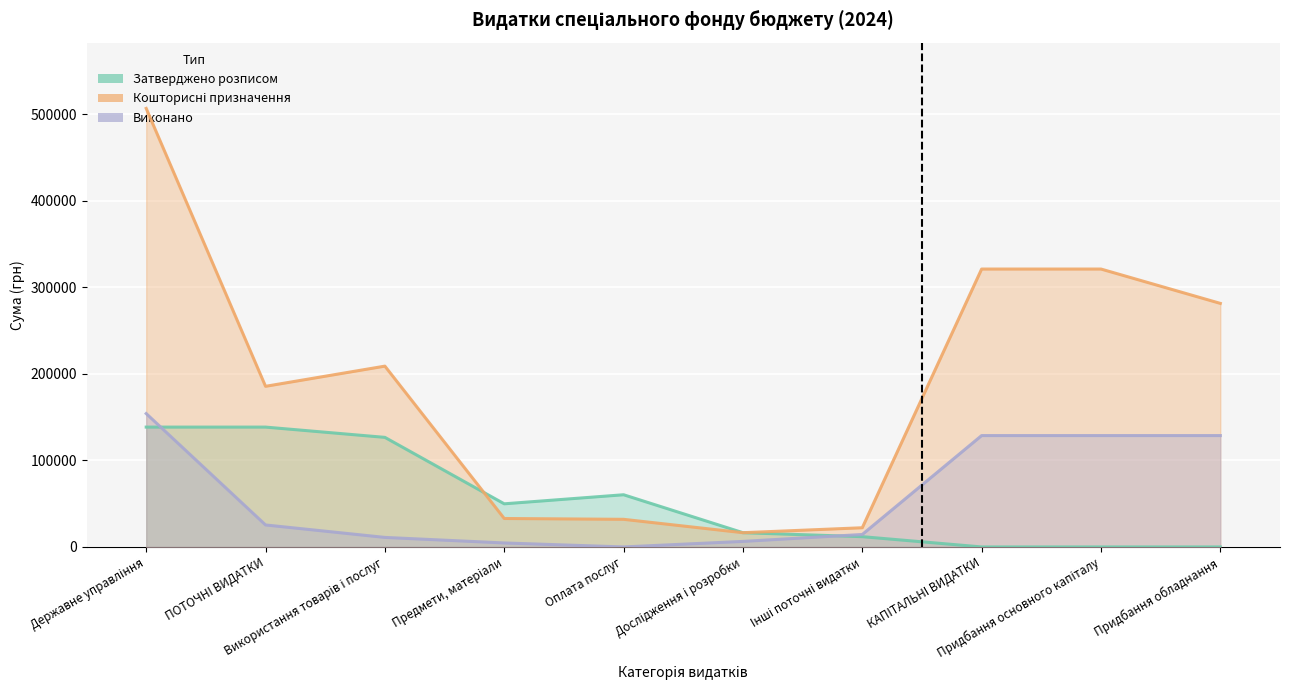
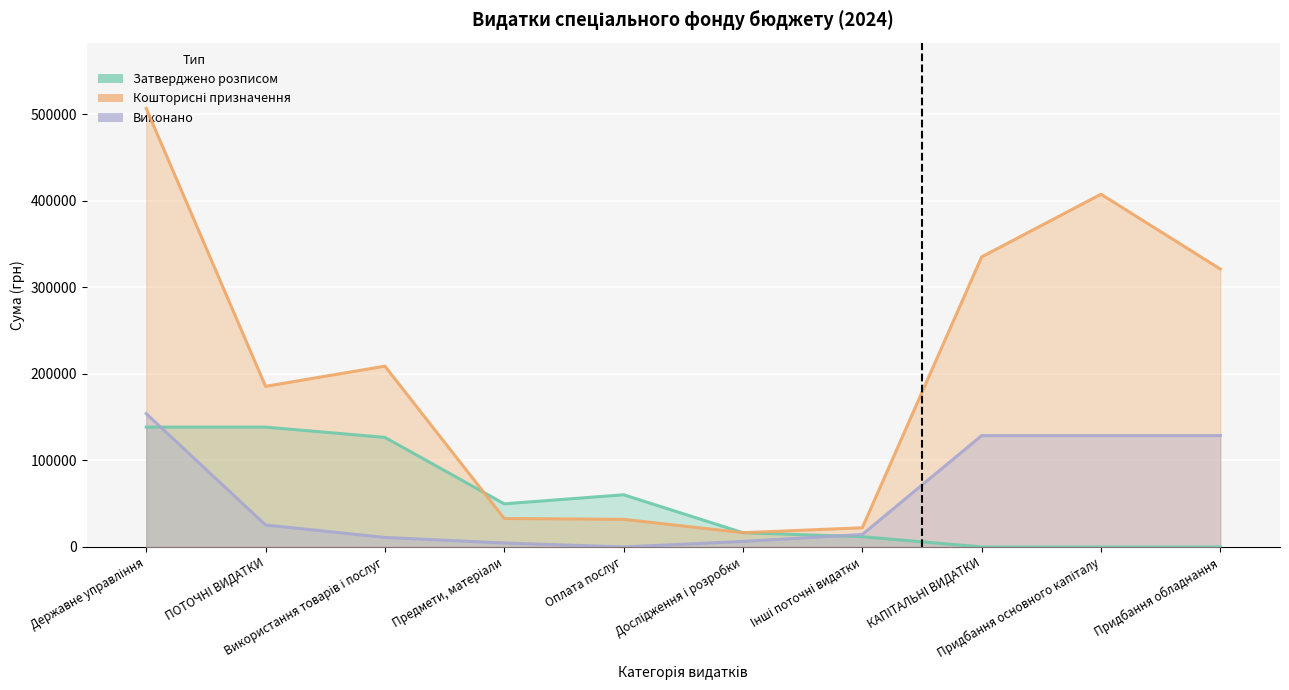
  {
    "Кошторисні призначення": {
      "Державне управління": 510000,
      "ПОТОЧНІ ВИДАТКИ": 190000,
      "Використання товарів і послуг": 210000,
      "Предмети, матеріали": 30000,
      "Оплата послуг": 30000,
      "Інші поточні видатки": 20000,
-     "КАПІТАЛЬНІ ВИДАТКИ": 320000,
-     "Придбання основного капіталу": 320000,
-     "Придбання обладнання": 280000
+     "КАПІТАЛЬНІ ВИДАТКИ": 340000,
+     "Придбання основного капіталу": 410000,
+     "Придбання обладнання": 320000
    }
  }
